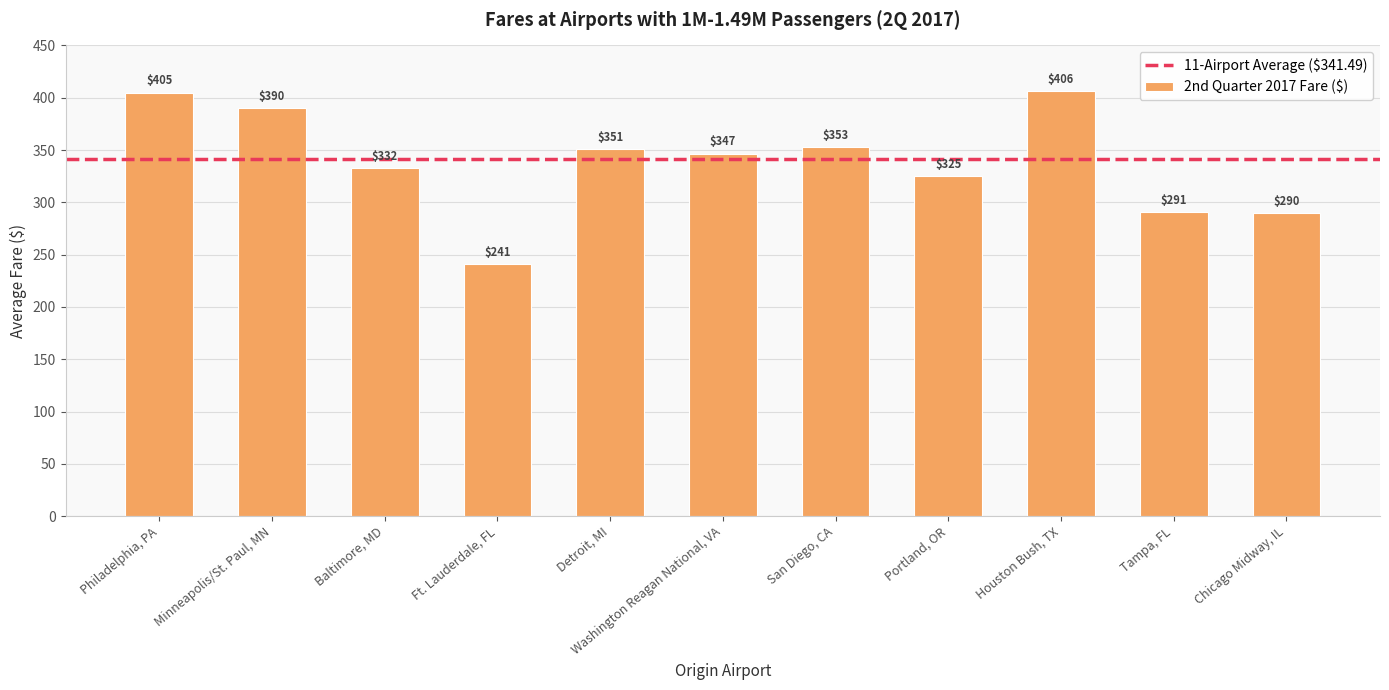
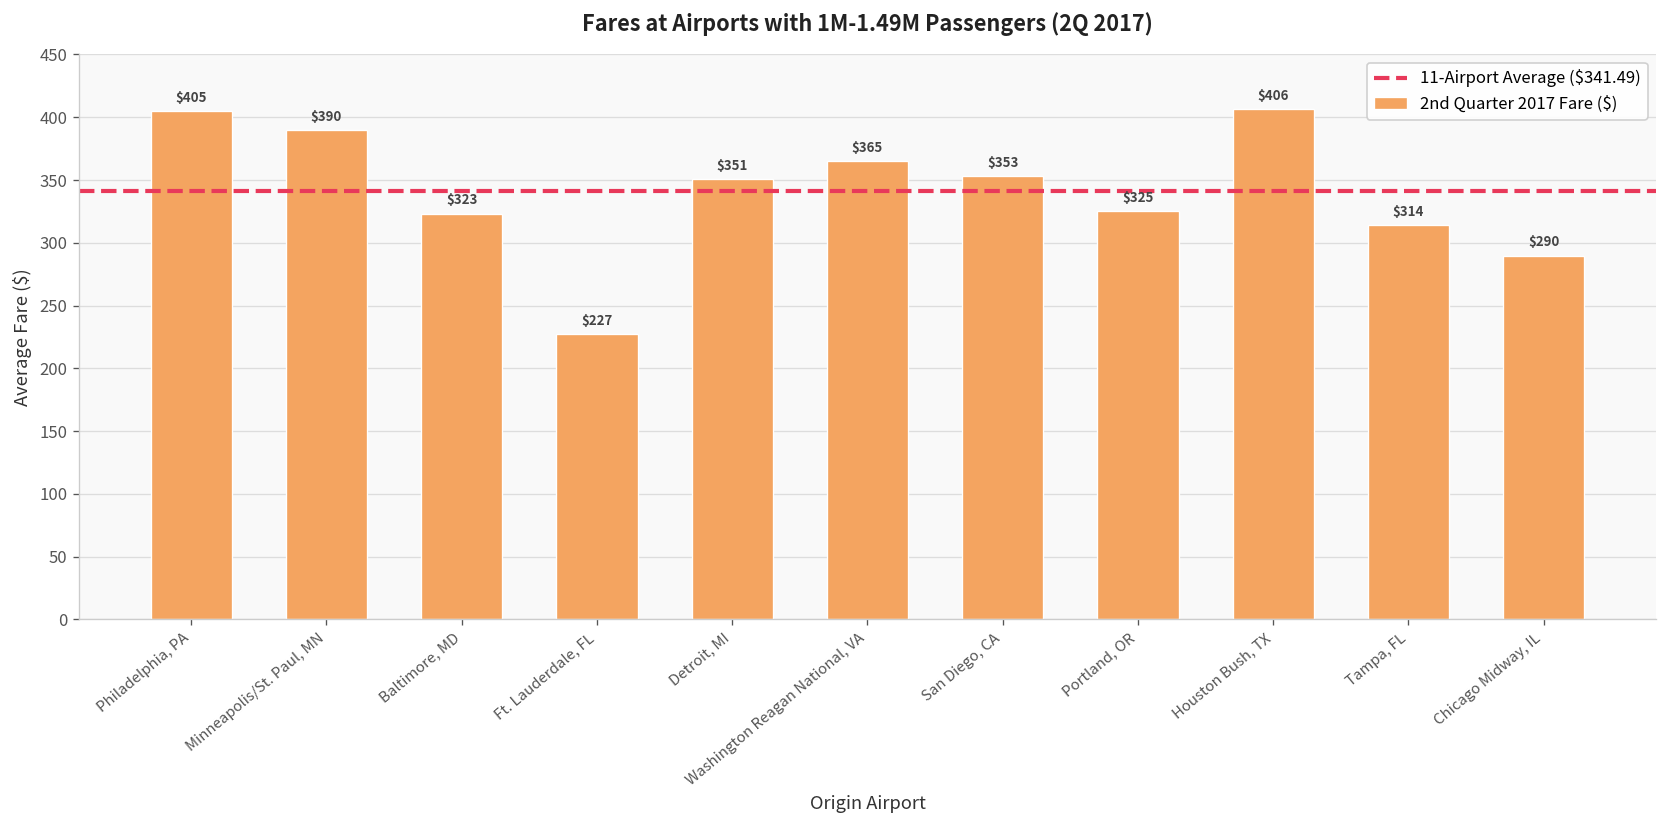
  {
    "Philadelphia, PA": "$405",
    "Minneapolis/St. Paul, MN": "$390",
-   "Baltimore, MD": "$332",
-   "Ft. Lauderdale, FL": "$241",
+   "Baltimore, MD": "$323",
+   "Ft. Lauderdale, FL": "$227",
    "Detroit, MI": "$351",
-   "Washington Reagan National, VA": "$347",
+   "Washington Reagan National, VA": "$365",
    "San Diego, CA": "$353",
    "Portland, OR": "$325",
    "Houston Bush, TX": "$406",
-   "Tampa, FL": "$291",
+   "Tampa, FL": "$314",
    "Chicago Midway, IL": "$290"
  }
